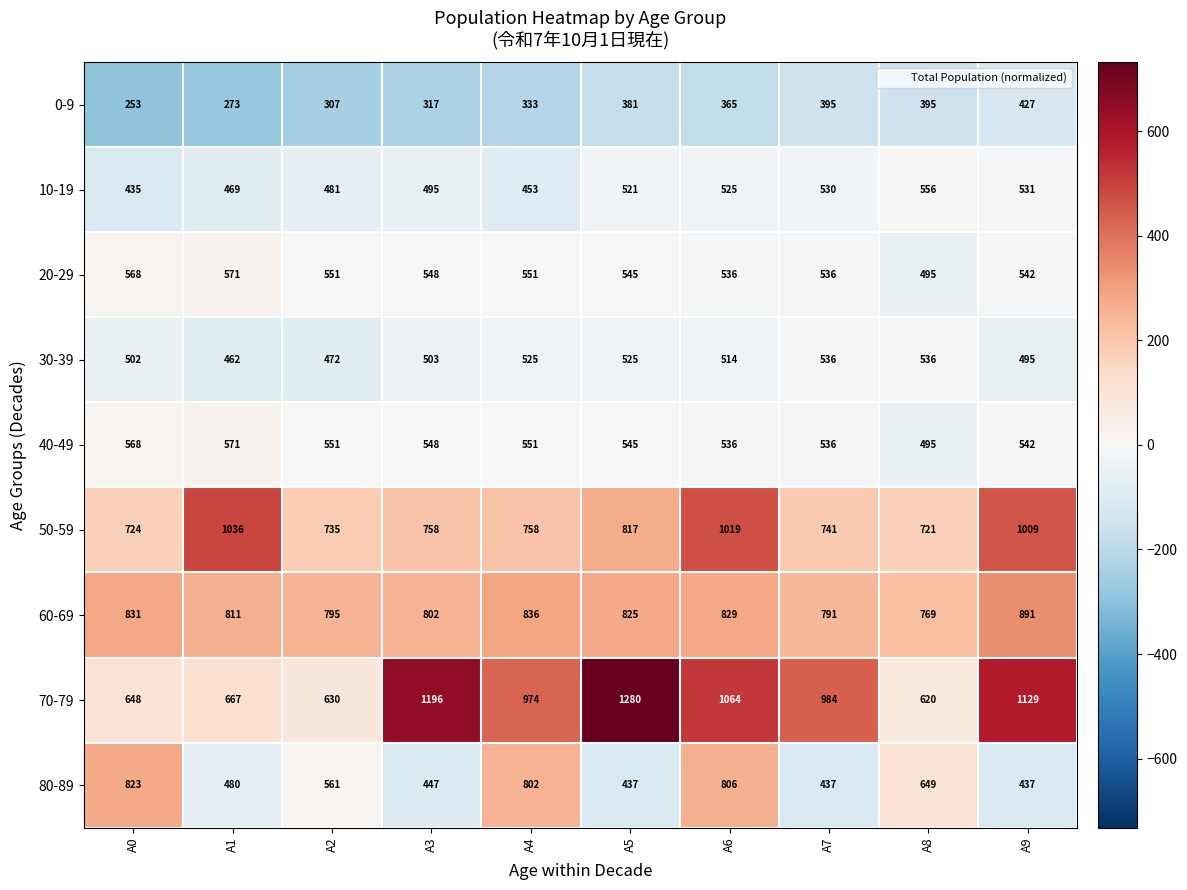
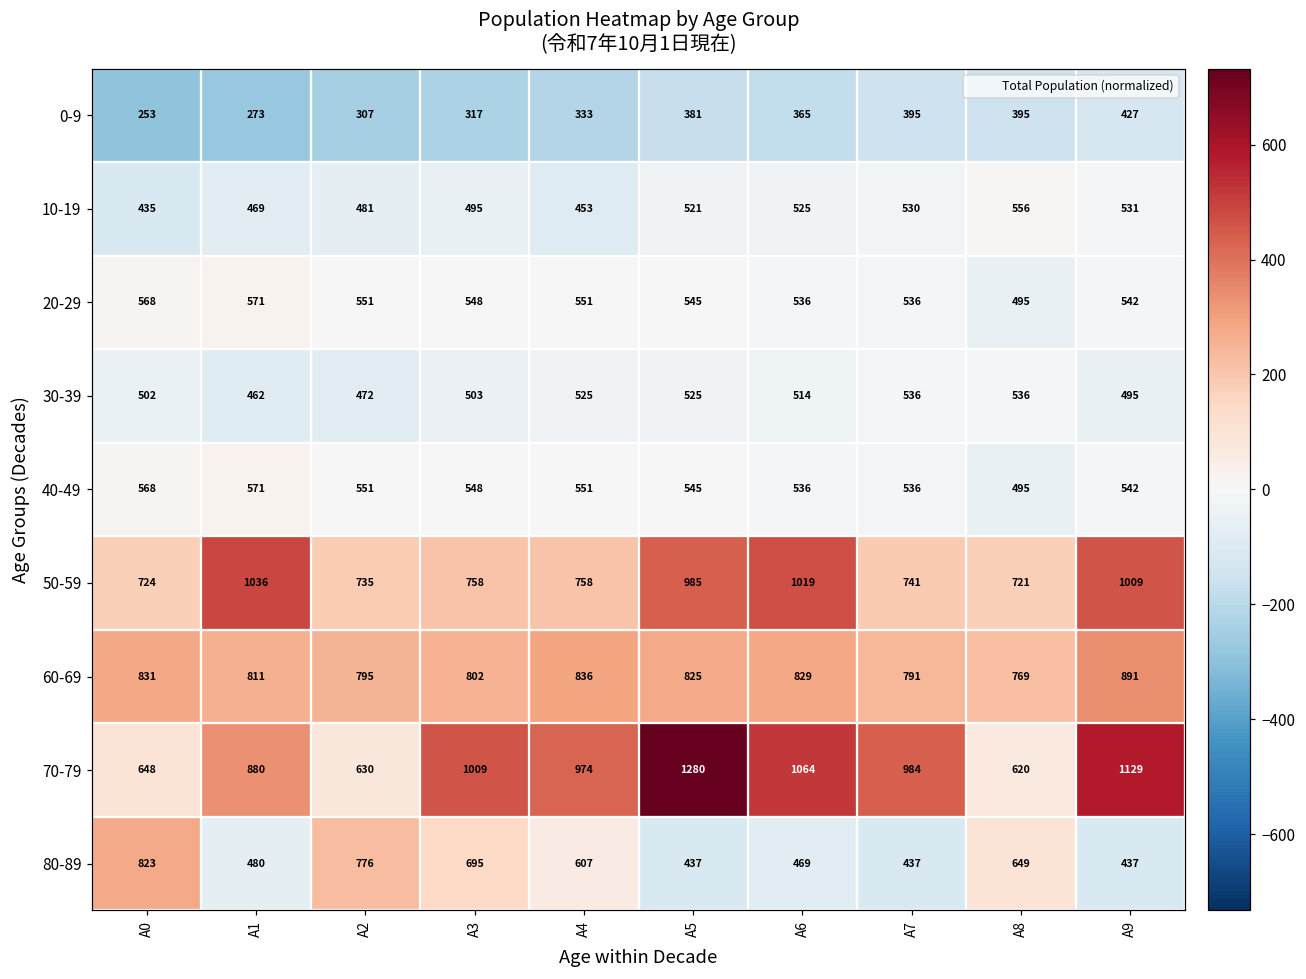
  {
    "0-9": {
      "A0": 253,
      "A1": 273,
      "A2": 307,
      "A3": 317,
      "A4": 333,
      "A5": 381,
      "A6": 365,
      "A7": 395,
      "A8": 395,
      "A9": 427
    },
    "10-19": {
      "A0": 435,
      "A1": 469,
      "A2": 481,
      "A3": 495,
      "A4": 453,
      "A5": 521,
      "A6": 525,
      "A7": 530,
      "A8": 556,
      "A9": 531
    },
    "20-29": {
      "A0": 568,
      "A1": 571,
      "A2": 551,
      "A3": 548,
      "A4": 551,
      "A5": 545,
      "A6": 536,
      "A7": 536,
      "A8": 495,
      "A9": 542
    },
    "30-39": {
      "A0": 502,
      "A1": 462,
      "A2": 472,
      "A3": 503,
      "A4": 525,
      "A5": 525,
      "A6": 514,
      "A7": 536,
      "A8": 536,
      "A9": 495
    },
    "40-49": {
      "A0": 568,
      "A1": 571,
      "A2": 551,
      "A3": 548,
      "A4": 551,
      "A5": 545,
      "A6": 536,
      "A7": 536,
      "A8": 495,
      "A9": 542
    },
    "50-59": {
      "A0": 724,
      "A1": 1036,
      "A2": 735,
      "A3": 758,
      "A4": 758,
-     "A5": 817,
+     "A5": 985,
      "A6": 1019,
      "A7": 741,
      "A8": 721,
      "A9": 1009
    },
    "60-69": {
      "A0": 831,
      "A1": 811,
      "A2": 795,
      "A3": 802,
      "A4": 836,
      "A5": 825,
      "A6": 829,
      "A7": 791,
      "A8": 769,
      "A9": 891
    },
    "70-79": {
      "A0": 648,
-     "A1": 667,
+     "A1": 880,
      "A2": 630,
-     "A3": 1196,
+     "A3": 1009,
      "A4": 974,
      "A5": 1280,
      "A6": 1064,
      "A7": 984,
      "A8": 620,
      "A9": 1129
    },
    "80-89": {
      "A0": 823,
      "A1": 480,
-     "A2": 561,
-     "A3": 447,
-     "A4": 802,
+     "A2": 776,
+     "A3": 695,
+     "A4": 607,
      "A5": 437,
-     "A6": 806,
+     "A6": 469,
      "A7": 437,
      "A8": 649,
      "A9": 437
    }
  }
